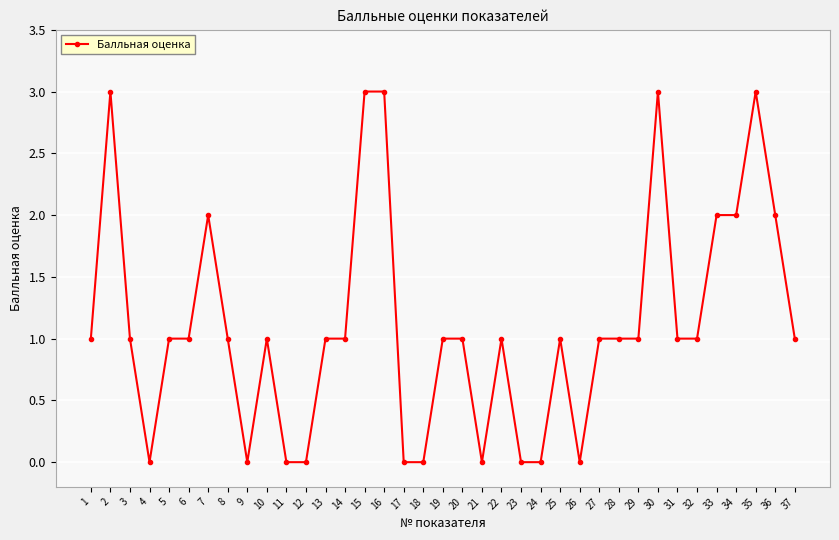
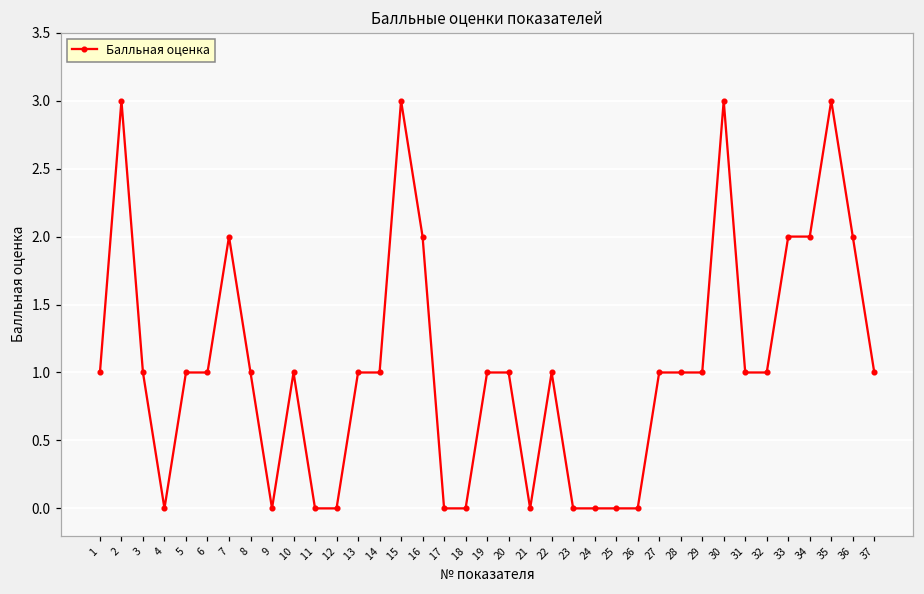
  {
    "1": 1,
    "2": 3,
    "3": 1,
    "4": 0,
    "5": 1,
    "6": 1,
    "7": 2,
    "8": 1,
    "9": 0,
    "10": 1,
    "11": 0,
    "12": 0,
    "13": 1,
    "14": 1,
    "15": 3,
-   "16": 3,
+   "16": 2,
    "17": 0,
    "18": 0,
    "19": 1,
    "20": 1,
    "21": 0,
    "22": 1,
    "23": 0,
    "24": 0,
-   "25": 1,
+   "25": 0,
    "26": 0,
    "27": 1,
    "28": 1,
    "29": 1,
    "30": 3,
    "31": 1,
    "32": 1,
    "33": 2,
    "34": 2,
    "35": 3,
    "36": 2,
    "37": 1
  }
